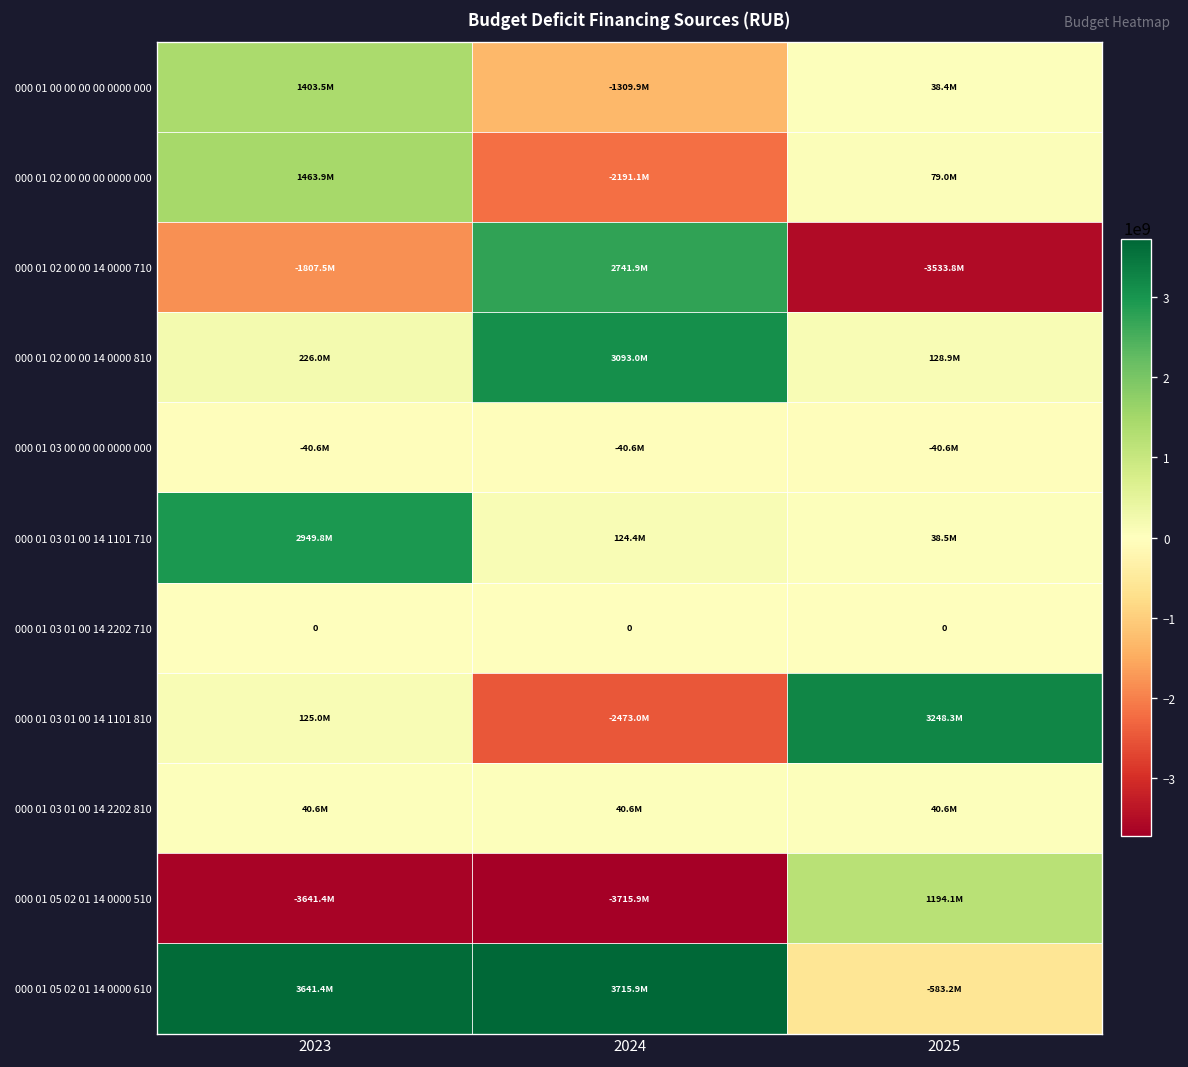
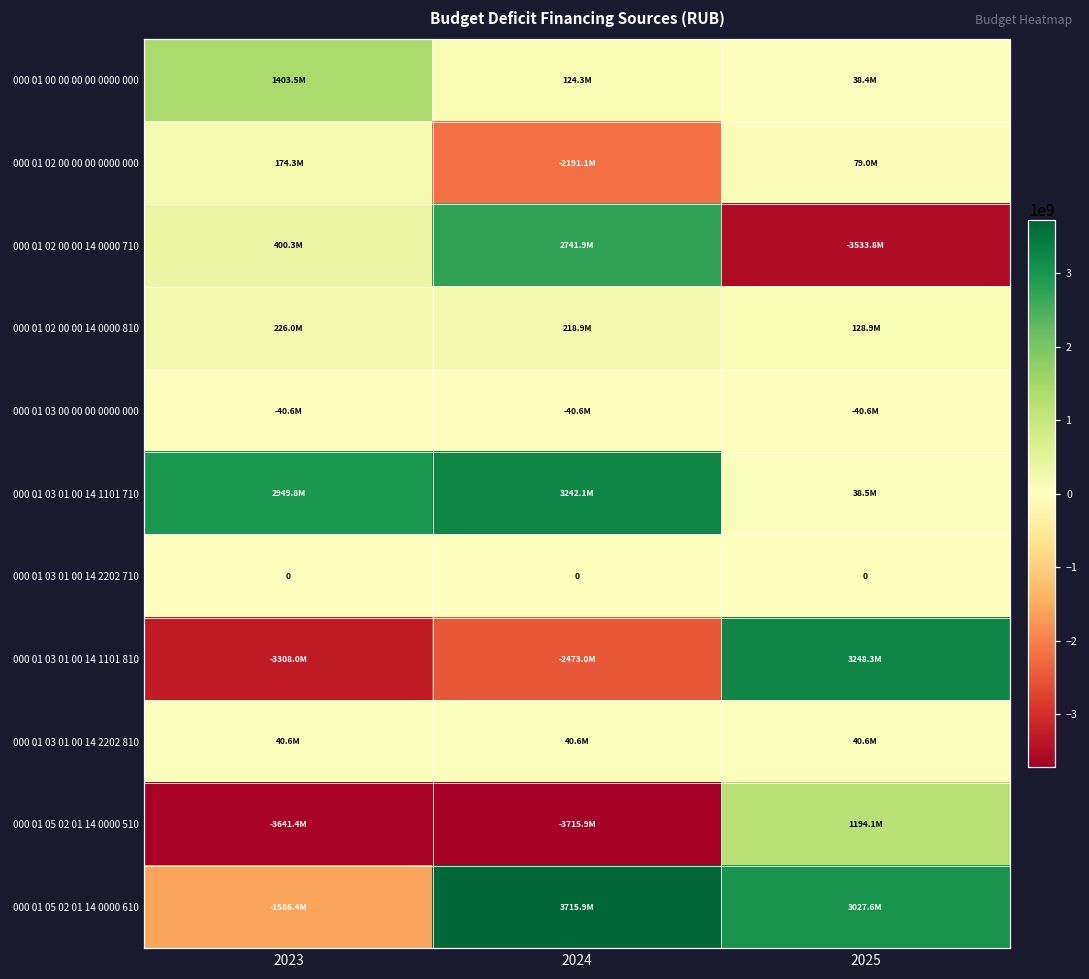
  {
    "000 01 00 00 00 00 0000 000": {
      "2023": "1403.5M",
-     "2024": "-1309.9M",
+     "2024": "124.3M",
      "2025": "38.4M"
    },
    "000 01 02 00 00 00 0000 000": {
-     "2023": "1463.9M",
+     "2023": "174.3M",
      "2024": "-2191.1M",
      "2025": "79.0M"
    },
    "000 01 02 00 00 14 0000 710": {
-     "2023": "-1807.5M",
+     "2023": "400.3M",
      "2024": "2741.9M",
      "2025": "-3533.8M"
    },
    "000 01 02 00 00 14 0000 810": {
      "2023": "226.0M",
-     "2024": "3093.0M",
+     "2024": "218.9M",
      "2025": "128.9M"
    },
    "000 01 03 00 00 00 0000 000": {
      "2023": "-40.6M",
      "2024": "-40.6M",
      "2025": "-40.6M"
    },
    "000 01 03 01 00 14 1101 710": {
      "2023": "2949.8M",
-     "2024": "124.4M",
+     "2024": "3242.1M",
      "2025": "38.5M"
    },
    "000 01 03 01 00 14 2202 710": {
      "2023": "0",
      "2024": "0",
      "2025": "0"
    },
    "000 01 03 01 00 14 1101 810": {
-     "2023": "125.0M",
+     "2023": "-3308.0M",
      "2024": "-2473.0M",
      "2025": "3248.3M"
    },
    "000 01 03 01 00 14 2202 810": {
      "2023": "40.6M",
      "2024": "40.6M",
      "2025": "40.6M"
    },
    "000 01 05 02 01 14 0000 510": {
      "2023": "-3641.4M",
      "2024": "-3715.9M",
      "2025": "1194.1M"
    },
    "000 01 05 02 01 14 0000 610": {
-     "2023": "3641.4M",
+     "2023": "-1586.4M",
      "2024": "3715.9M",
-     "2025": "-583.2M"
+     "2025": "3027.6M"
    }
  }
